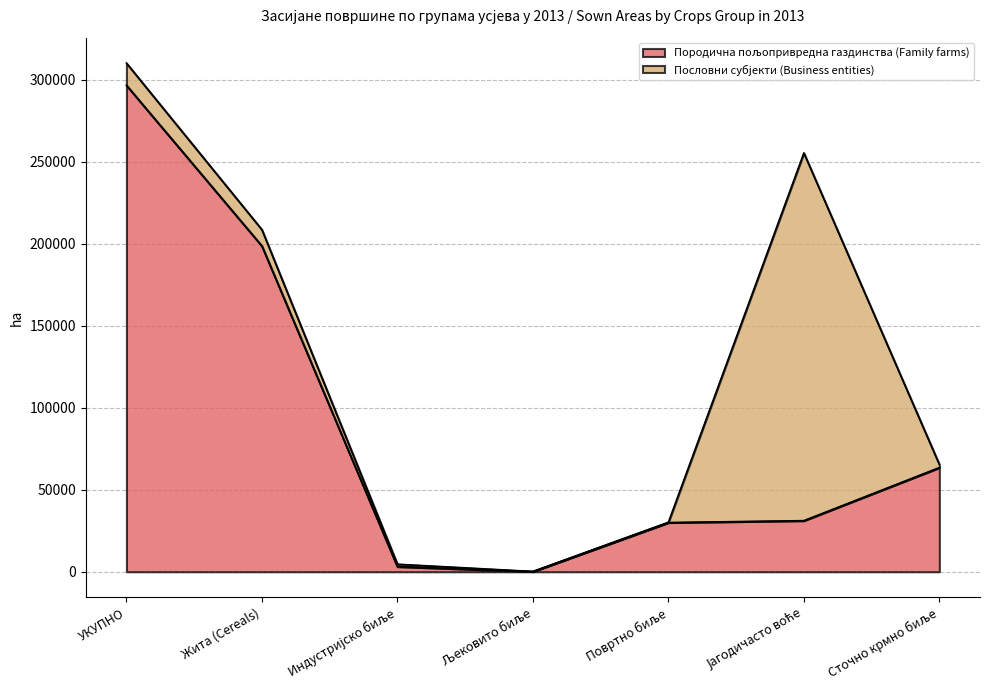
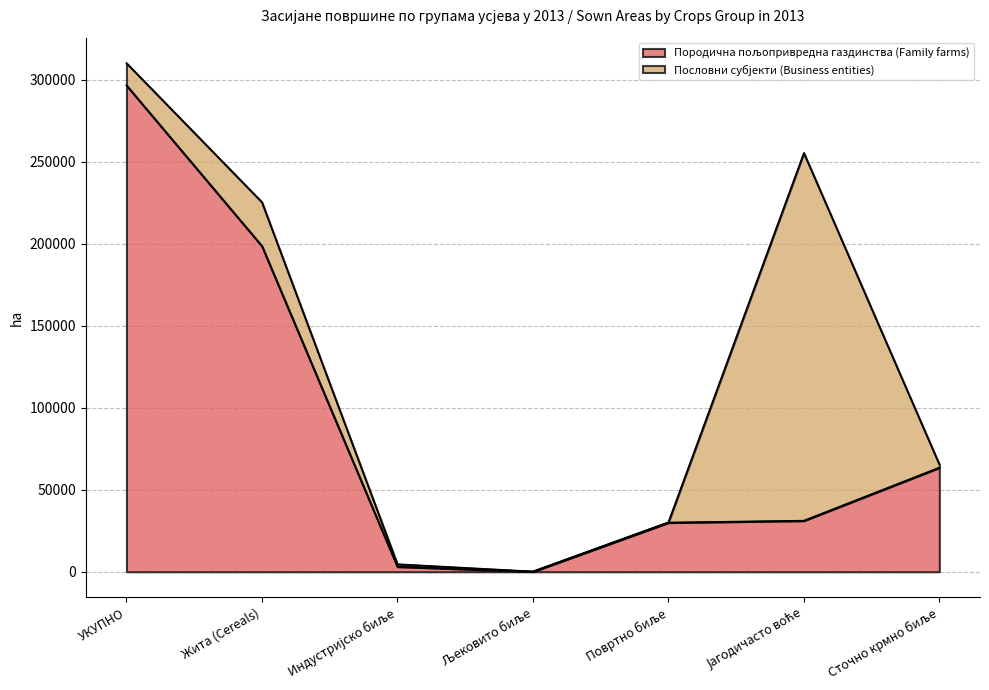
  {
    "Породична пољопривредна газдинства (Family farms)": {
      "УКУПНО": 297000,
      "Жита (Cereals)": 199000,
      "Јагодичасто воће": 31000,
      "Сточно крмно биље": 64000
    },
    "Пословни субјекти (Business entities)": {
      "УКУПНО": 14000,
-     "Жита (Cereals)": 10000,
+     "Жита (Cereals)": 27000,
      "Јагодичасто воће": 224000,
      "Сточно крмно биље": 2000
    }
  }
